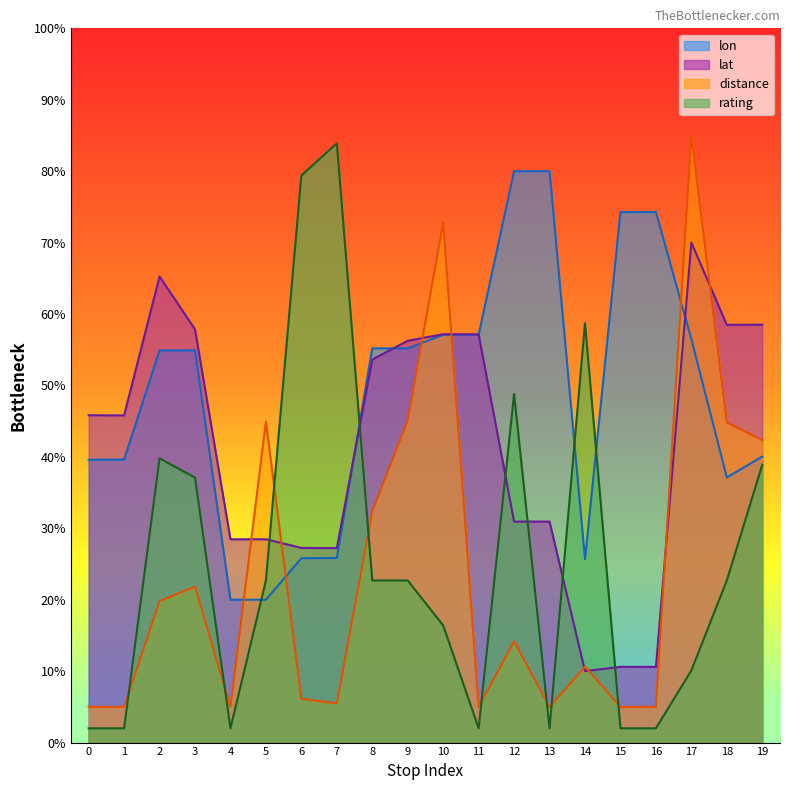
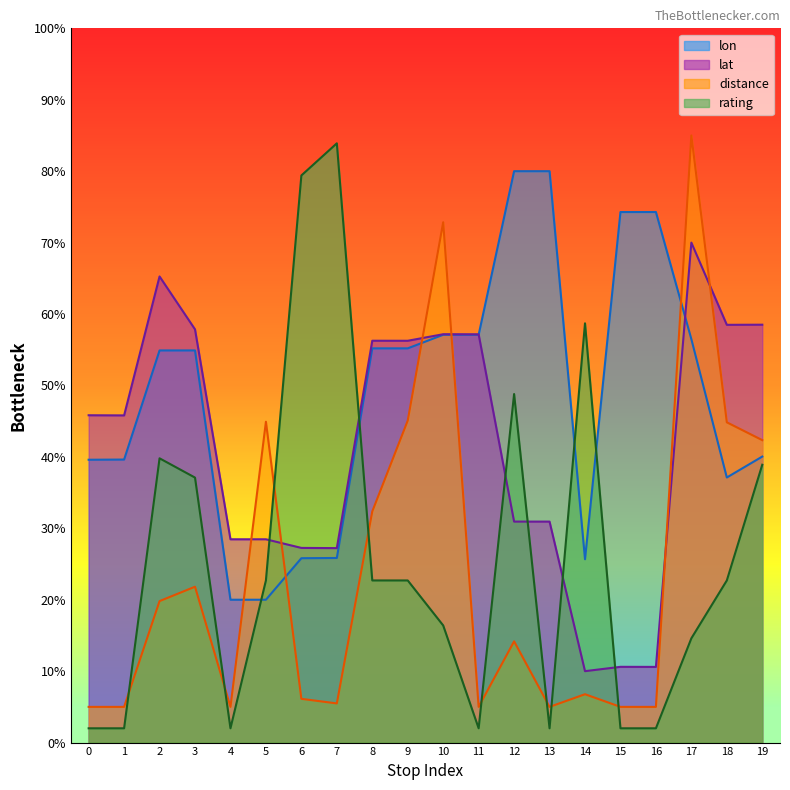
  {
    "lon": {
      "0": "40%",
      "1": "40%",
      "2": "55%",
      "3": "55%",
      "4": "20%",
      "5": "20%",
      "6": "26%",
      "7": "26%",
      "8": "55%",
      "9": "55%",
      "12": "80%",
      "13": "80%",
      "14": "26%",
      "15": "74%",
      "16": "74%",
      "17": "56%",
      "18": "37%",
      "19": "40%"
    },
    "lat": {
      "0": "46%",
      "1": "46%",
      "2": "65%",
      "3": "58%",
      "4": "28%",
      "5": "28%",
      "6": "27%",
      "7": "27%",
-     "8": "54%",
+     "8": "56%",
      "9": "56%",
      "12": "31%",
      "13": "31%",
      "14": "10%",
      "15": "11%",
      "16": "11%",
      "17": "70%",
      "18": "58%",
      "19": "59%"
    },
    "distance": {
      "2": "20%",
      "3": "22%",
      "5": "45%",
      "6": "6%",
      "7": "5%",
      "8": "32%",
      "9": "45%",
      "10": "73%",
      "12": "14%",
-     "14": "11%",
+     "14": "7%",
      "17": "85%",
      "18": "45%",
      "19": "42%"
    },
    "rating": {
      "2": "40%",
      "3": "37%",
      "5": "23%",
      "6": "79%",
      "7": "84%",
      "8": "23%",
      "9": "23%",
      "10": "16%",
      "12": "49%",
      "14": "59%",
-     "17": "10%",
+     "17": "15%",
      "18": "23%",
      "19": "39%"
    }
  }
